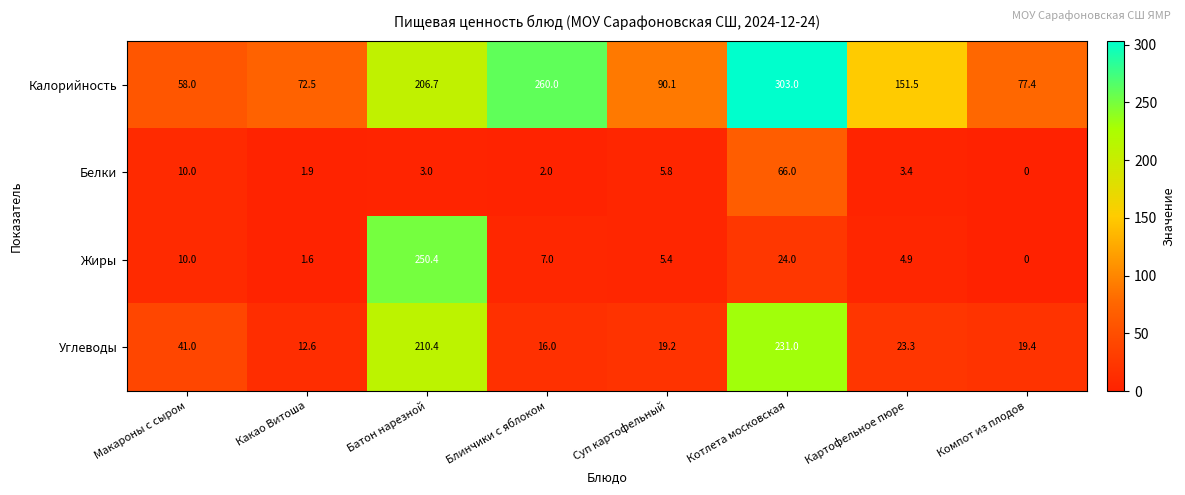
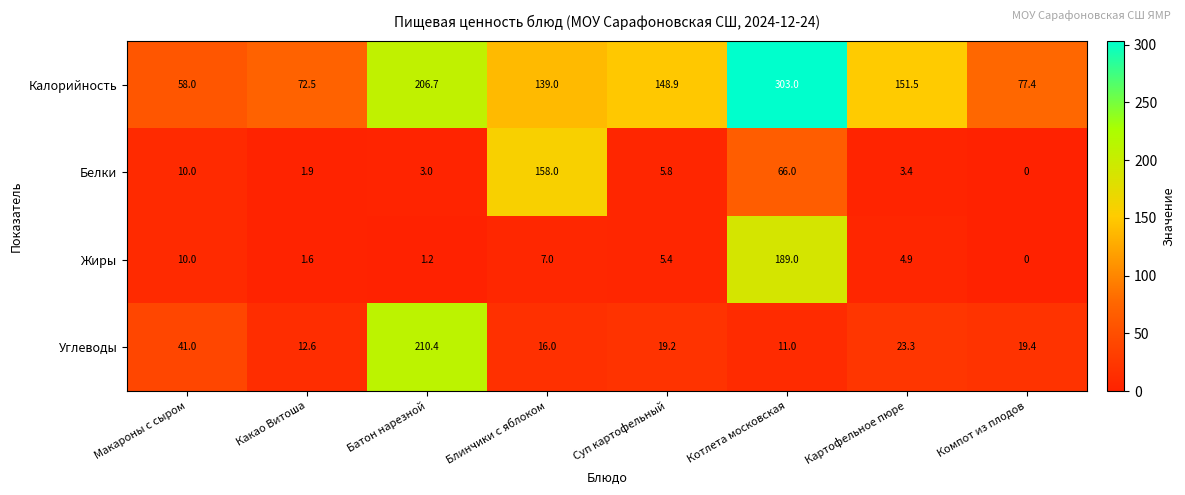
  {
    "Калорийность": {
      "Макароны с сыром": 58.0,
      "Какао Витоша": 72.5,
      "Батон нарезной": 206.7,
-     "Блинчики с яблоком": 260.0,
-     "Суп картофельный": 90.1,
+     "Блинчики с яблоком": 139.0,
+     "Суп картофельный": 148.9,
      "Котлета московская": 303.0,
      "Картофельное пюре": 151.5,
      "Компот из плодов": 77.4
    },
    "Белки": {
      "Макароны с сыром": 10.0,
      "Какао Витоша": 1.9,
      "Батон нарезной": 3.0,
-     "Блинчики с яблоком": 2.0,
+     "Блинчики с яблоком": 158.0,
      "Суп картофельный": 5.8,
      "Котлета московская": 66.0,
      "Картофельное пюре": 3.4,
      "Компот из плодов": 0
    },
    "Жиры": {
      "Макароны с сыром": 10.0,
      "Какао Витоша": 1.6,
-     "Батон нарезной": 250.4,
+     "Батон нарезной": 1.2,
      "Блинчики с яблоком": 7.0,
      "Суп картофельный": 5.4,
-     "Котлета московская": 24.0,
+     "Котлета московская": 189.0,
      "Картофельное пюре": 4.9,
      "Компот из плодов": 0
    },
    "Углеводы": {
      "Макароны с сыром": 41.0,
      "Какао Витоша": 12.6,
      "Батон нарезной": 210.4,
      "Блинчики с яблоком": 16.0,
      "Суп картофельный": 19.2,
-     "Котлета московская": 231.0,
+     "Котлета московская": 11.0,
      "Картофельное пюре": 23.3,
      "Компот из плодов": 19.4
    }
  }
